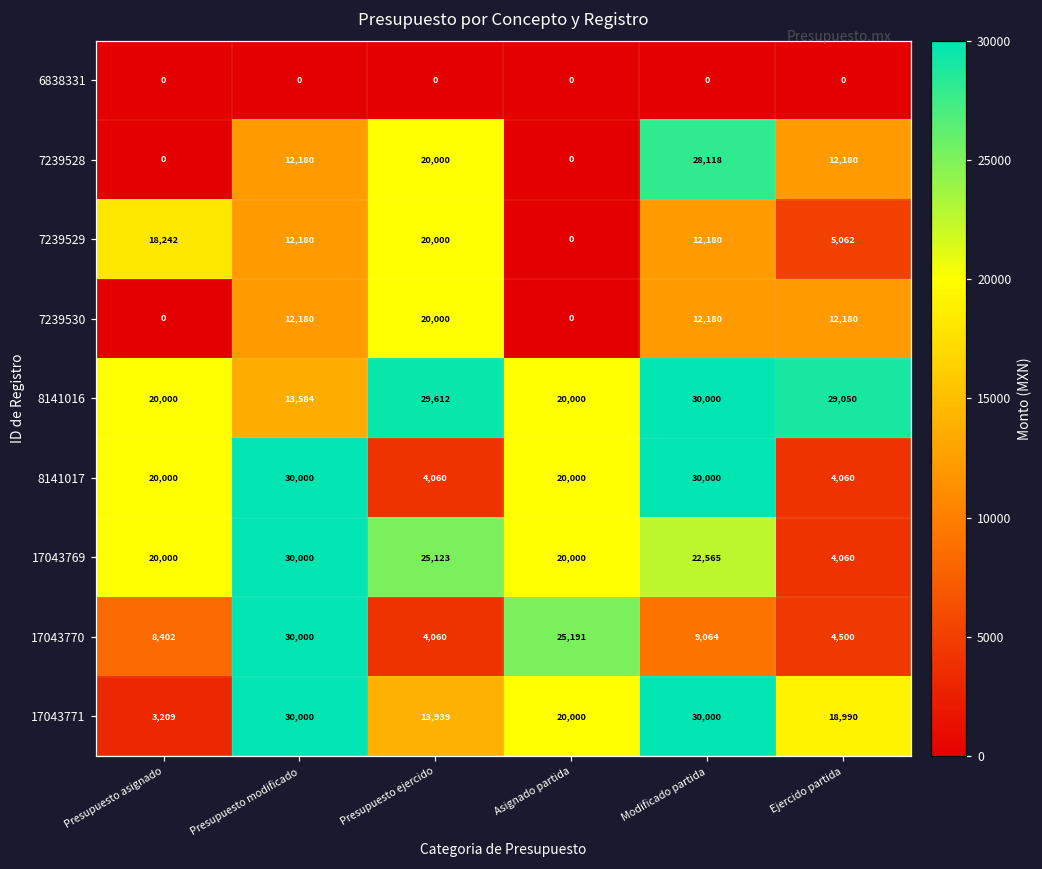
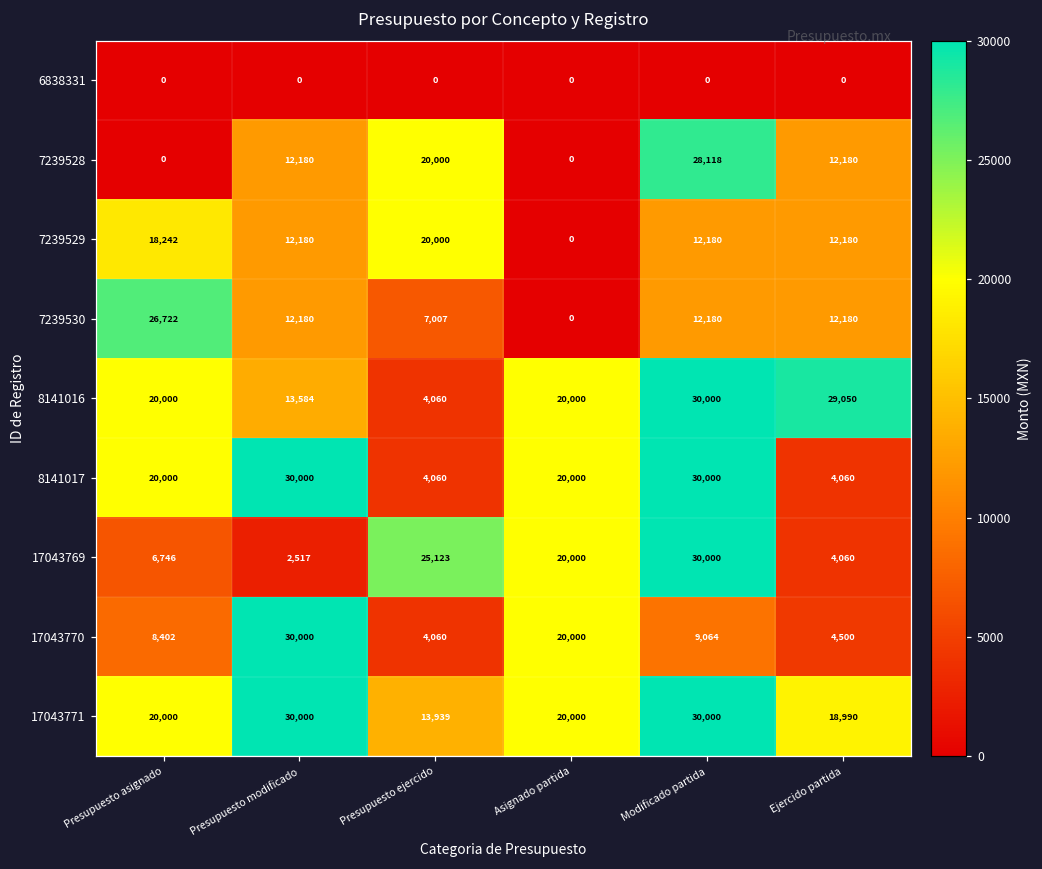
  {
    "6838331": {
      "Presupuesto asignado": "0",
      "Presupuesto modificado": "0",
      "Presupuesto ejercido": "0",
      "Asignado partida": "0",
      "Modificado partida": "0",
      "Ejercido partida": "0"
    },
    "7239528": {
      "Presupuesto asignado": "0",
      "Presupuesto modificado": "12,180",
      "Presupuesto ejercido": "20,000",
      "Asignado partida": "0",
      "Modificado partida": "28,118",
      "Ejercido partida": "12,180"
    },
    "7239529": {
      "Presupuesto asignado": "18,242",
      "Presupuesto modificado": "12,180",
      "Presupuesto ejercido": "20,000",
      "Asignado partida": "0",
      "Modificado partida": "12,180",
-     "Ejercido partida": "5,062"
+     "Ejercido partida": "12,180"
    },
    "7239530": {
-     "Presupuesto asignado": "0",
+     "Presupuesto asignado": "26,722",
      "Presupuesto modificado": "12,180",
-     "Presupuesto ejercido": "20,000",
+     "Presupuesto ejercido": "7,007",
      "Asignado partida": "0",
      "Modificado partida": "12,180",
      "Ejercido partida": "12,180"
    },
    "8141016": {
      "Presupuesto asignado": "20,000",
      "Presupuesto modificado": "13,584",
-     "Presupuesto ejercido": "29,612",
+     "Presupuesto ejercido": "4,060",
      "Asignado partida": "20,000",
      "Modificado partida": "30,000",
      "Ejercido partida": "29,050"
    },
    "8141017": {
      "Presupuesto asignado": "20,000",
      "Presupuesto modificado": "30,000",
      "Presupuesto ejercido": "4,060",
      "Asignado partida": "20,000",
      "Modificado partida": "30,000",
      "Ejercido partida": "4,060"
    },
    "17043769": {
-     "Presupuesto asignado": "20,000",
-     "Presupuesto modificado": "30,000",
+     "Presupuesto asignado": "6,746",
+     "Presupuesto modificado": "2,517",
      "Presupuesto ejercido": "25,123",
      "Asignado partida": "20,000",
-     "Modificado partida": "22,565",
+     "Modificado partida": "30,000",
      "Ejercido partida": "4,060"
    },
    "17043770": {
      "Presupuesto asignado": "8,402",
      "Presupuesto modificado": "30,000",
      "Presupuesto ejercido": "4,060",
-     "Asignado partida": "25,191",
+     "Asignado partida": "20,000",
      "Modificado partida": "9,064",
      "Ejercido partida": "4,500"
    },
    "17043771": {
-     "Presupuesto asignado": "3,209",
+     "Presupuesto asignado": "20,000",
      "Presupuesto modificado": "30,000",
      "Presupuesto ejercido": "13,939",
      "Asignado partida": "20,000",
      "Modificado partida": "30,000",
      "Ejercido partida": "18,990"
    }
  }
